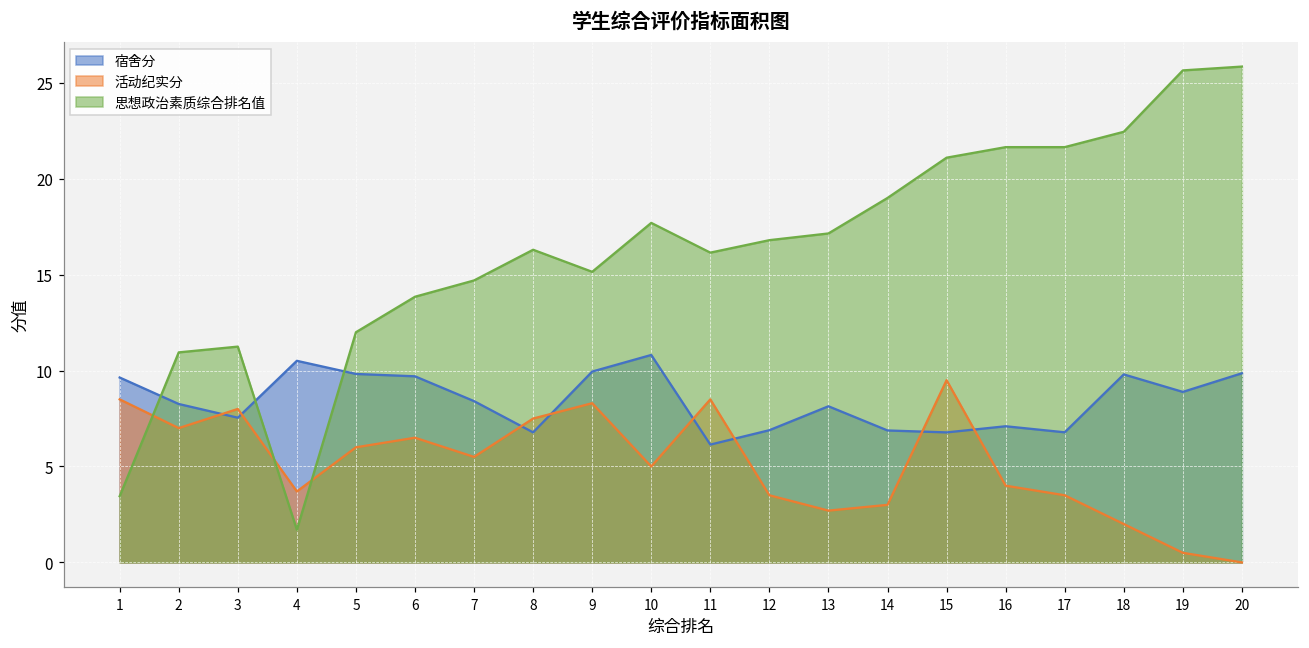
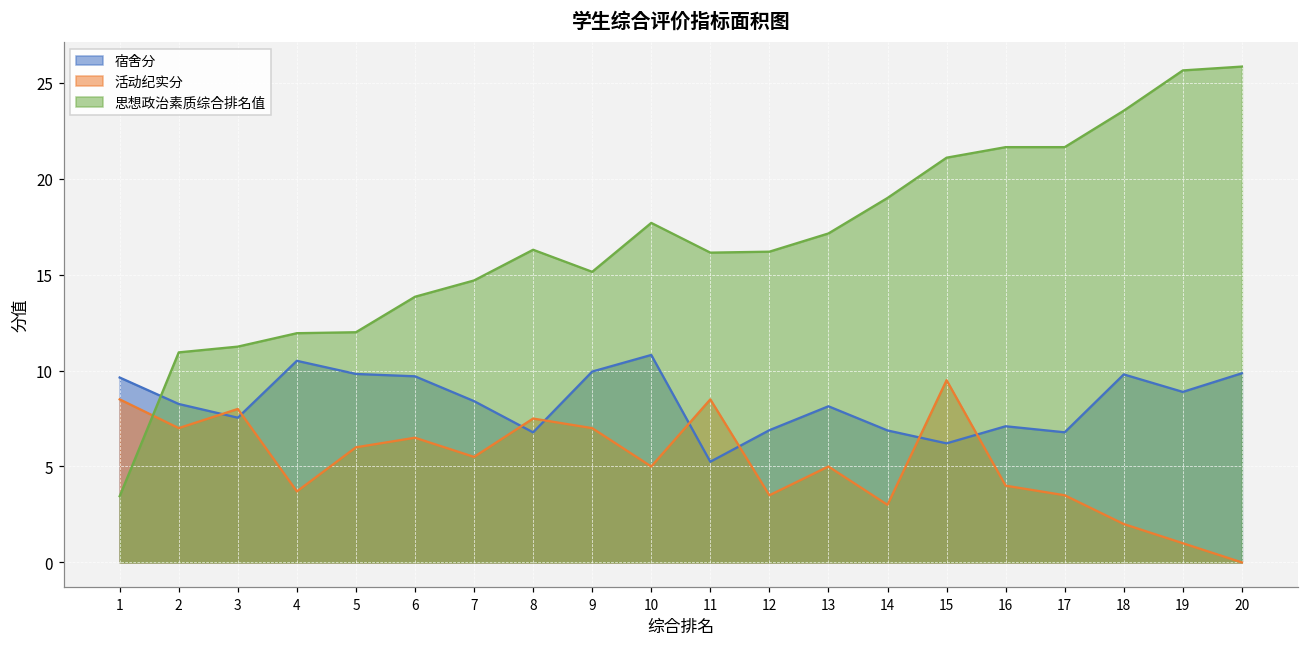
  {
    "宿舍分": {
      "1": 9.6,
      "2": 8.3,
      "3": 7.5,
      "4": 10.5,
      "5": 9.8,
      "6": 9.7,
      "7": 8.4,
      "8": 6.8,
      "9": 9.9,
      "10": 10.8,
-     "11": 6.1,
+     "11": 5.2,
      "12": 6.9,
      "13": 8.1,
      "14": 6.9,
-     "15": 6.8,
+     "15": 6.2,
      "16": 7.1,
      "17": 6.8,
      "18": 9.8,
      "19": 8.9,
      "20": 9.9
    },
    "活动纪实分": {
      "1": 8.5,
      "2": 7.0,
      "3": 8.0,
      "4": 3.7,
      "5": 6.0,
      "6": 6.5,
      "7": 5.5,
      "8": 7.5,
-     "9": 8.3,
+     "9": 7.0,
      "10": 5.0,
      "11": 8.5,
      "12": 3.5,
-     "13": 2.7,
+     "13": 5.0,
      "14": 3.0,
      "15": 9.5,
      "16": 4.0,
      "17": 3.5,
      "18": 2.0,
-     "19": 0.5,
+     "19": 1.0,
      "20": 0.0
    },
    "思想政治素质综合排名值": {
      "1": 3.5,
      "2": 11.0,
      "3": 11.3,
-     "4": 1.7,
+     "4": 12.0,
      "5": 12.0,
      "6": 13.9,
      "7": 14.7,
      "8": 16.3,
      "9": 15.2,
      "10": 17.7,
      "11": 16.2,
-     "12": 16.8,
+     "12": 16.2,
      "13": 17.2,
      "14": 19.0,
      "15": 21.1,
      "16": 21.7,
      "17": 21.7,
-     "18": 22.5,
+     "18": 23.6,
      "19": 25.7,
      "20": 25.9
    }
  }
